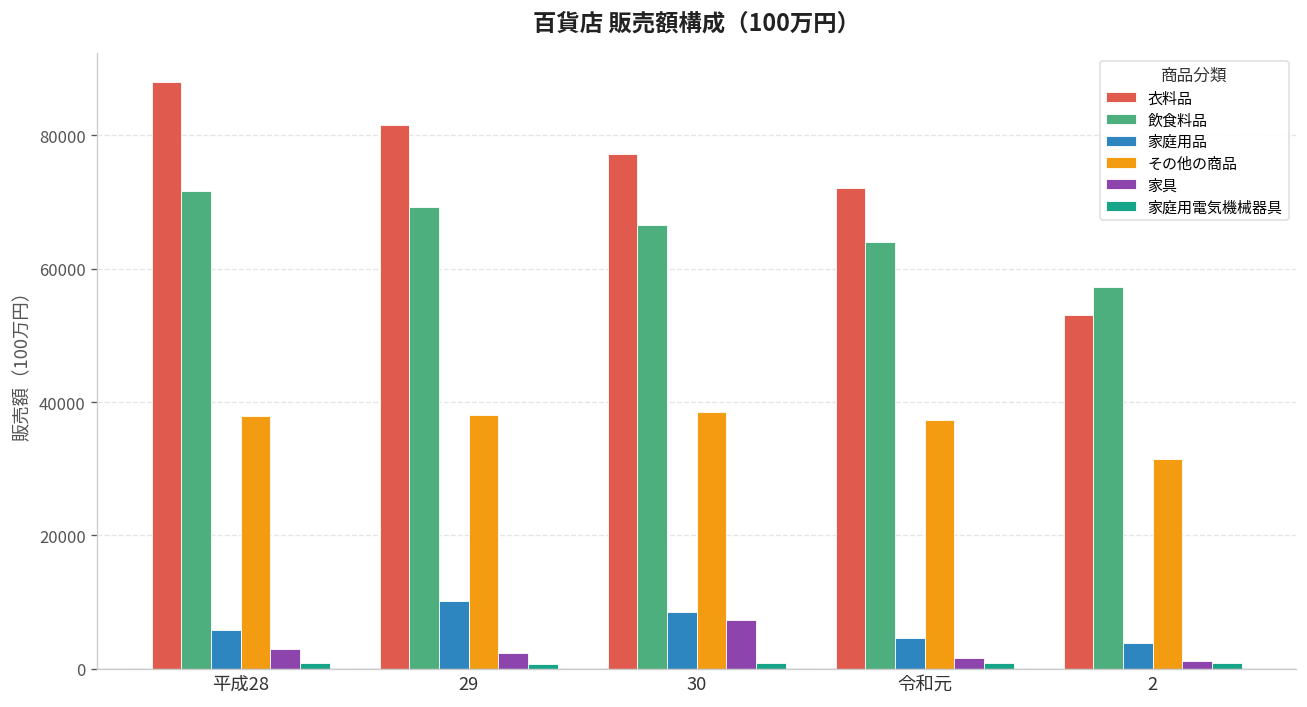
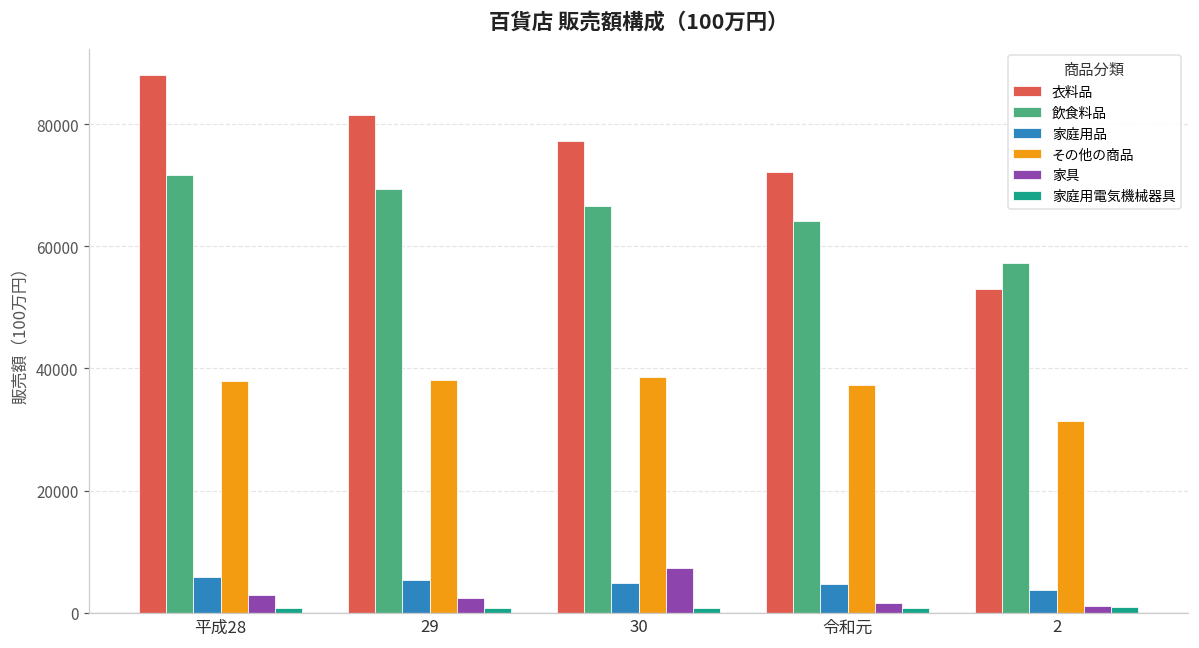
  {
    "衣料品": {
      "平成28": 88000,
      "29": 82000,
      "30": 77000,
      "令和元": 72000,
      "2": 53000
    },
    "家庭用品": {
      "平成28": 6000,
-     "29": 10000,
-     "30": 8000,
+     "29": 5000,
+     "30": 5000,
      "令和元": 5000,
      "2": 4000
    },
    "その他の商品": {
      "平成28": 38000,
      "29": 38000,
      "30": 39000,
      "令和元": 37000,
      "2": 31000
    },
    "家具": {
      "平成28": 3000,
      "29": 2000,
      "30": 7000,
      "令和元": 2000,
      "2": 1000
    }
  }
